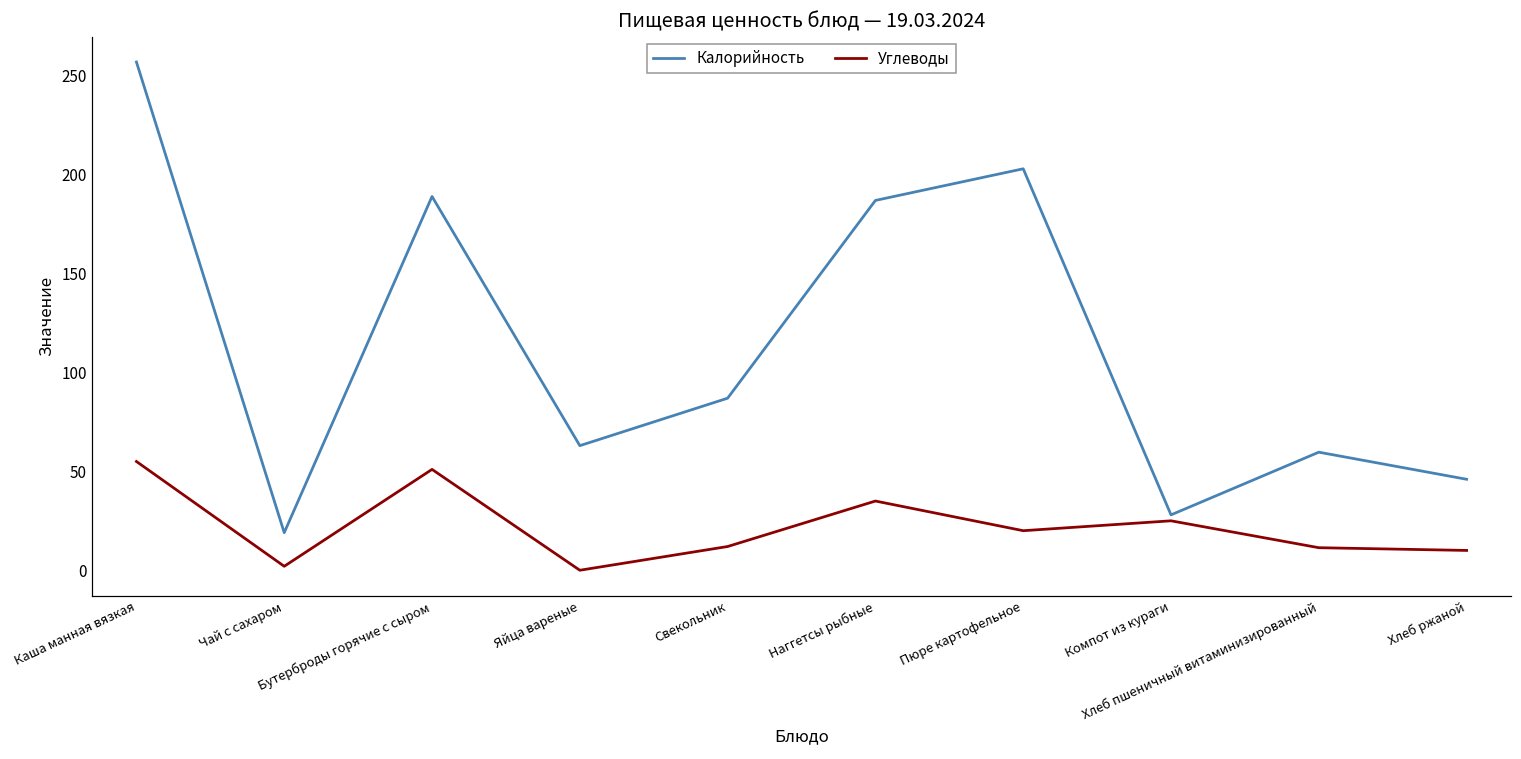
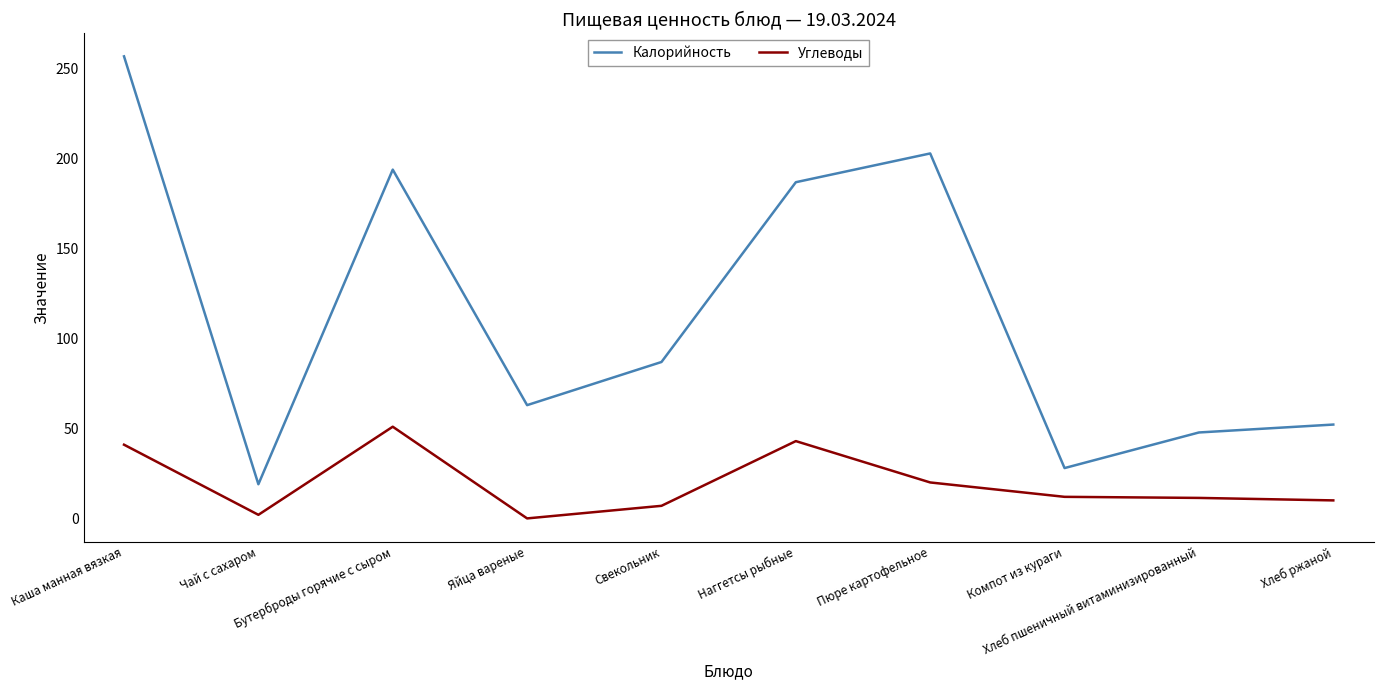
  {
    "Калорийность": {
      "Каша манная вязкая": 257,
      "Чай с сахаром": 19,
-     "Бутерброды горячие с сыром": 189,
+     "Бутерброды горячие с сыром": 194,
      "Яйца вареные": 63,
      "Свекольник": 87,
      "Наггетсы рыбные": 187,
      "Пюре картофельное": 203,
      "Компот из кураги": 28,
-     "Хлеб пшеничный витаминизированный": 60,
-     "Хлеб ржаной": 46
+     "Хлеб пшеничный витаминизированный": 48,
+     "Хлеб ржаной": 52
    },
    "Углеводы": {
-     "Каша манная вязкая": 55,
+     "Каша манная вязкая": 41,
      "Чай с сахаром": 2,
      "Бутерброды горячие с сыром": 51,
      "Яйца вареные": 0,
-     "Свекольник": 12,
-     "Наггетсы рыбные": 35,
+     "Свекольник": 7,
+     "Наггетсы рыбные": 43,
      "Пюре картофельное": 20,
-     "Компот из кураги": 25,
+     "Компот из кураги": 12,
      "Хлеб пшеничный витаминизированный": 11,
      "Хлеб ржаной": 10
    }
  }
